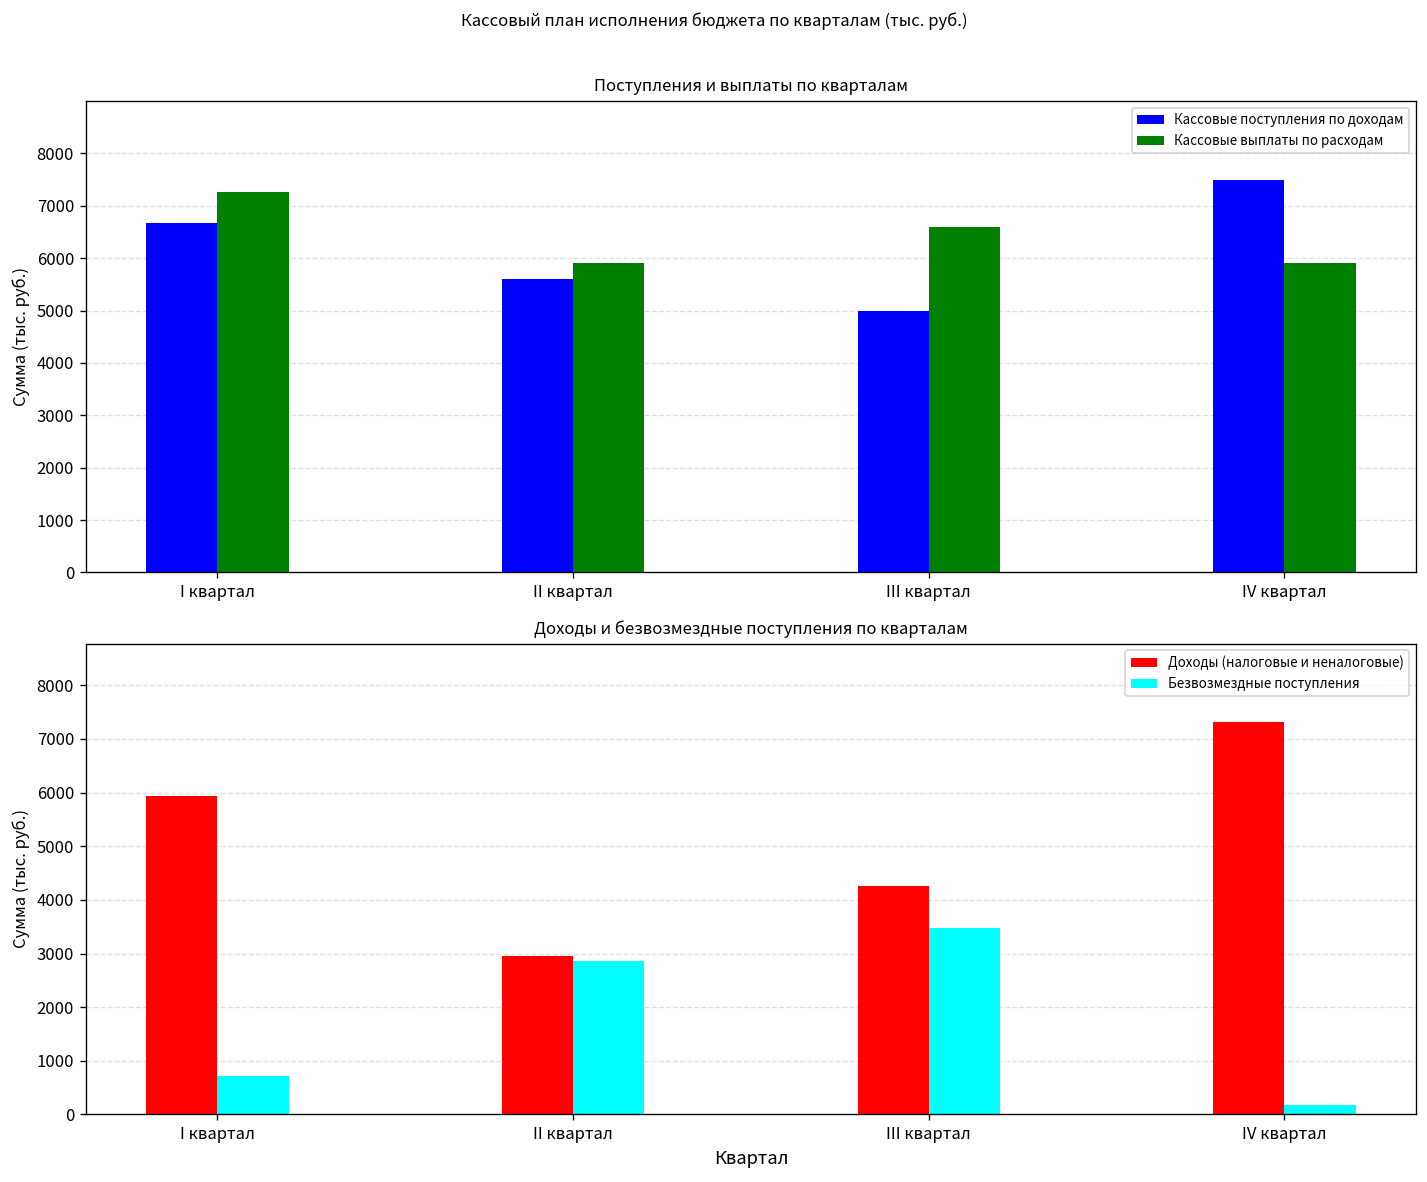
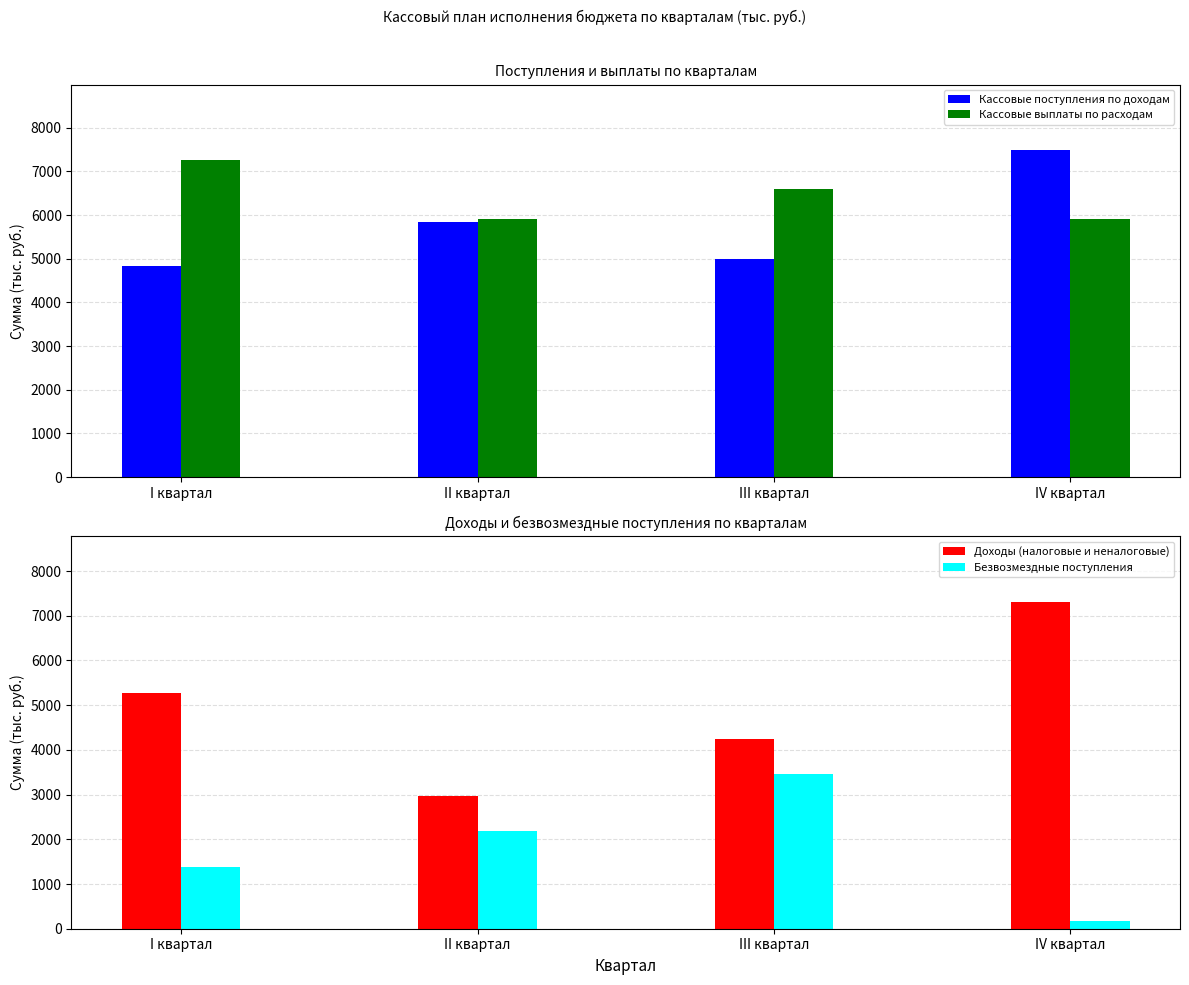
  {
    "Поступления и выплаты по кварталам": {
      "Кассовые поступления по доходам": {
-       "I квартал": 6700,
-       "II квартал": 5600,
+       "I квартал": 4800,
+       "II квартал": 5800,
        "III квартал": 5000,
        "IV квартал": 7500
      },
      "Кассовые выплаты по расходам": {
        "I квартал": 7300,
        "II квартал": 5900,
        "III квартал": 6600,
        "IV квартал": 5900
      }
    },
    "Доходы и безвозмездные поступления по кварталам": {
      "Доходы (налоговые и неналоговые)": {
-       "I квартал": 5900,
+       "I квартал": 5300,
        "II квартал": 3000,
        "III квартал": 4300,
        "IV квартал": 7300
      },
      "Безвозмездные поступления": {
-       "I квартал": 700,
-       "II квартал": 2900,
+       "I квартал": 1400,
+       "II квартал": 2200,
        "III квартал": 3500,
        "IV квартал": 200
      }
    }
  }
